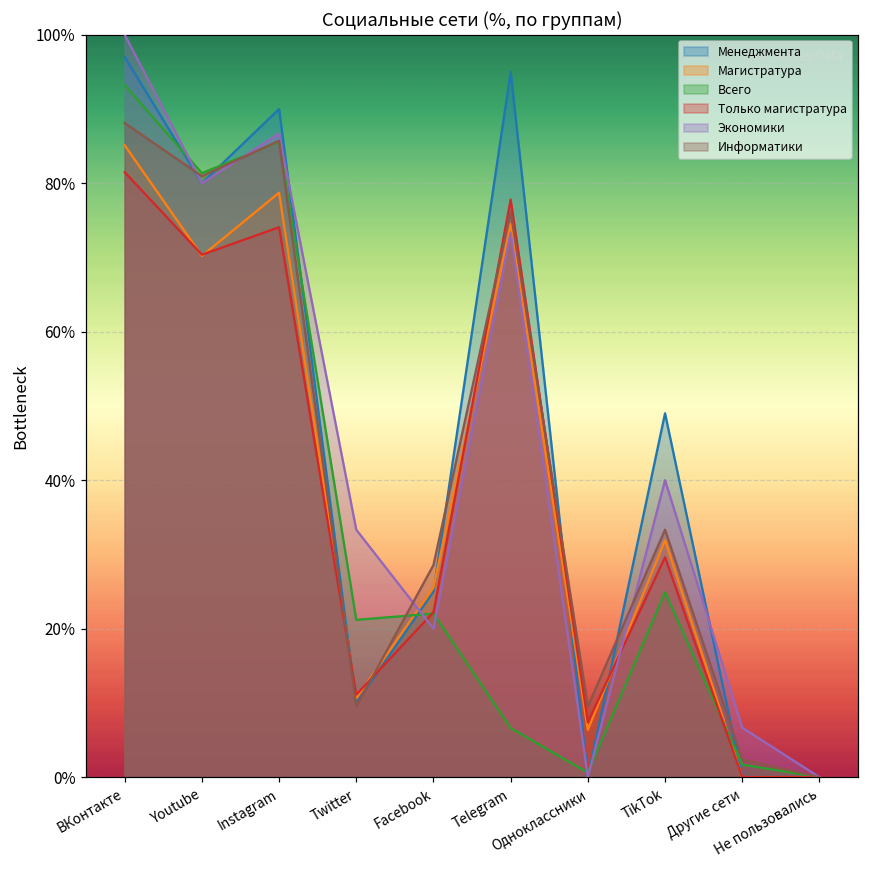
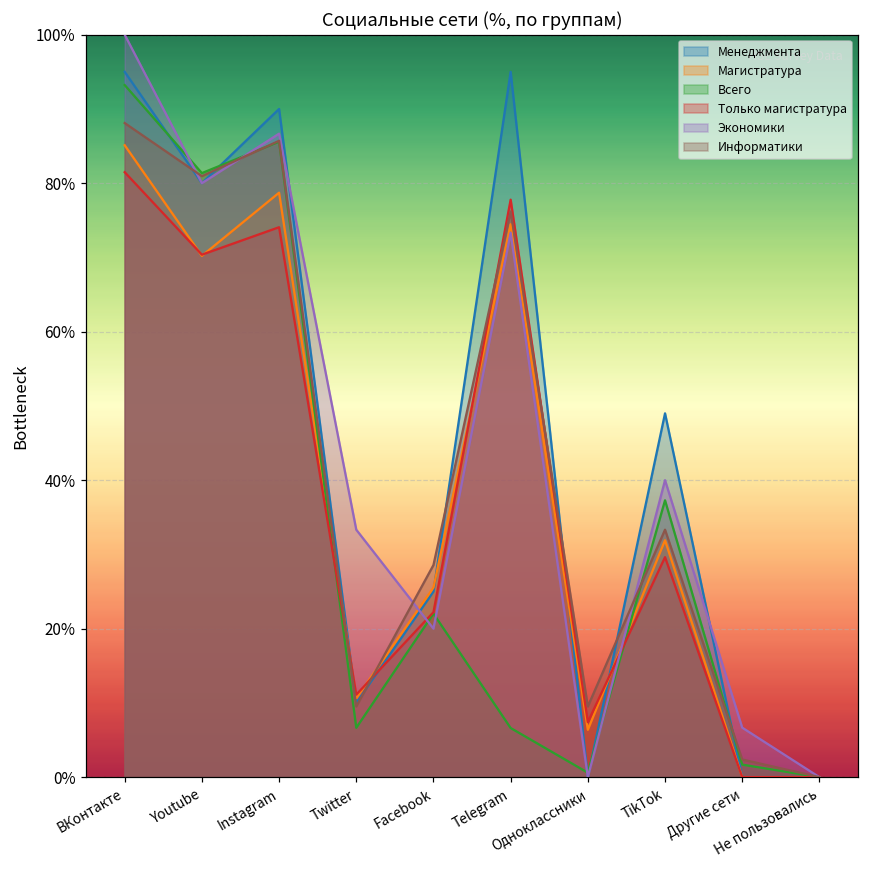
  {
    "Менеджмента": {
-     "ВКонтакте": "97%",
+     "ВКонтакте": "95%",
      "Instagram": "90%",
      "Twitter": "10%",
      "Facebook": "25%",
      "Telegram": "95%",
      "TikTok": "49%"
    },
    "Всего": {
      "ВКонтакте": "93%",
      "Youtube": "81%",
-     "Twitter": "21%",
+     "Twitter": "7%",
      "Telegram": "7%",
      "Одноклассники": "1%",
-     "TikTok": "25%",
+     "TikTok": "37%",
      "Другие сети": "2%"
    },
    "Экономики": {
      "ВКонтакте": "100%",
      "Instagram": "87%",
      "Twitter": "33%",
      "Facebook": "20%",
      "Telegram": "73%",
      "TikTok": "40%",
      "Другие сети": "7%"
    }
  }
